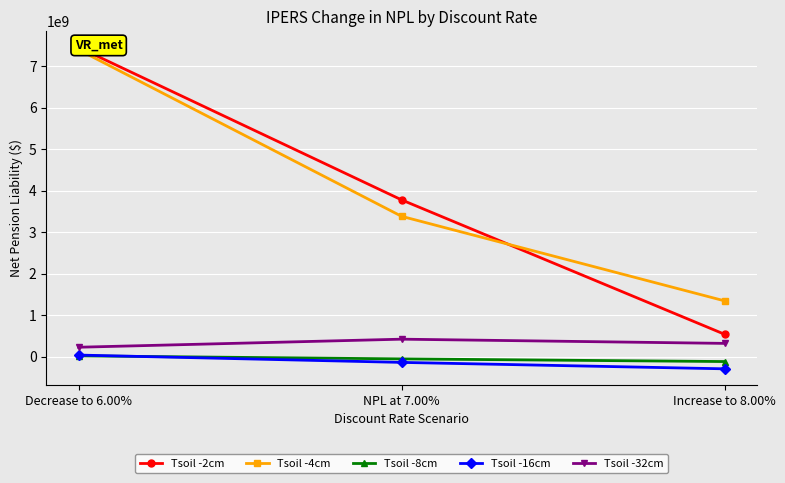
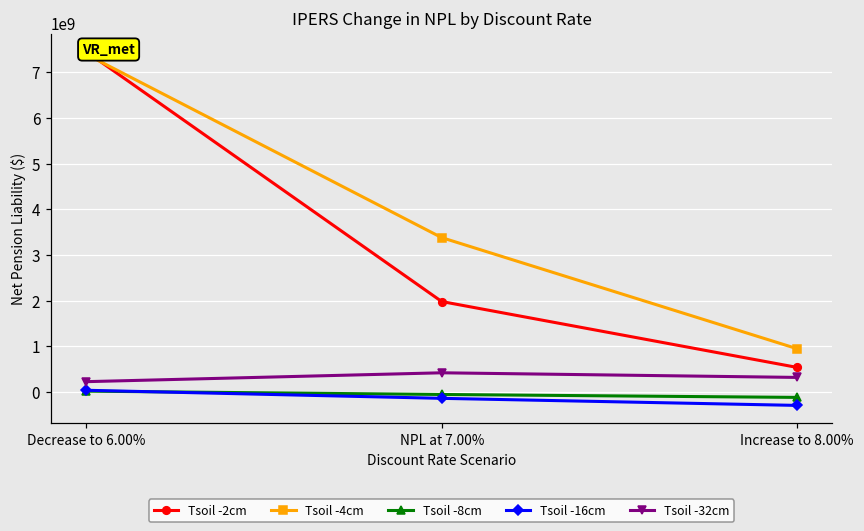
  {
    "Tsoil -2cm": {
-     "NPL at 7.00%": 3800000000,
+     "NPL at 7.00%": 2000000000,
      "Increase to 8.00%": 500000000
    },
    "Tsoil -4cm": {
      "NPL at 7.00%": 3400000000,
-     "Increase to 8.00%": 1300000000
+     "Increase to 8.00%": 1000000000
    },
    "Tsoil -8cm": {
      "NPL at 7.00%": -100000000,
      "Increase to 8.00%": -100000000
    },
    "Tsoil -16cm": {
      "NPL at 7.00%": -100000000,
      "Increase to 8.00%": -300000000
    },
    "Tsoil -32cm": {
      "Decrease to 6.00%": 200000000,
      "NPL at 7.00%": 400000000,
      "Increase to 8.00%": 300000000
    }
  }
